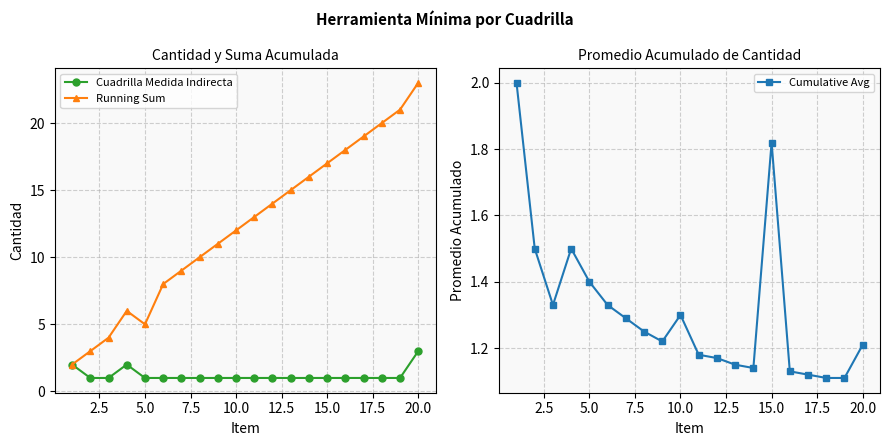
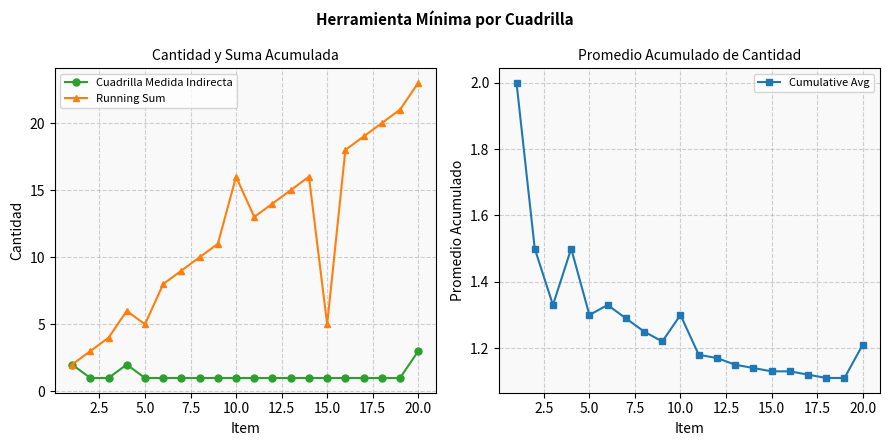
  {
    "Cantidad y Suma Acumulada": {
      "Cuadrilla Medida Indirecta": {
        "5.0": 1,
        "10.0": 1,
        "15.0": 1,
        "20.0": 3
      },
      "Running Sum": {
        "5.0": 5,
-       "10.0": 12,
-       "15.0": 17,
+       "10.0": 16,
+       "15.0": 5,
        "20.0": 23
      }
    },
    "Promedio Acumulado de Cantidad": {
-     "5.0": 1.4,
+     "5.0": 1.3,
      "10.0": 1.30,
-     "15.0": 1.82,
+     "15.0": 1.13,
      "20.0": 1.21
    }
  }
